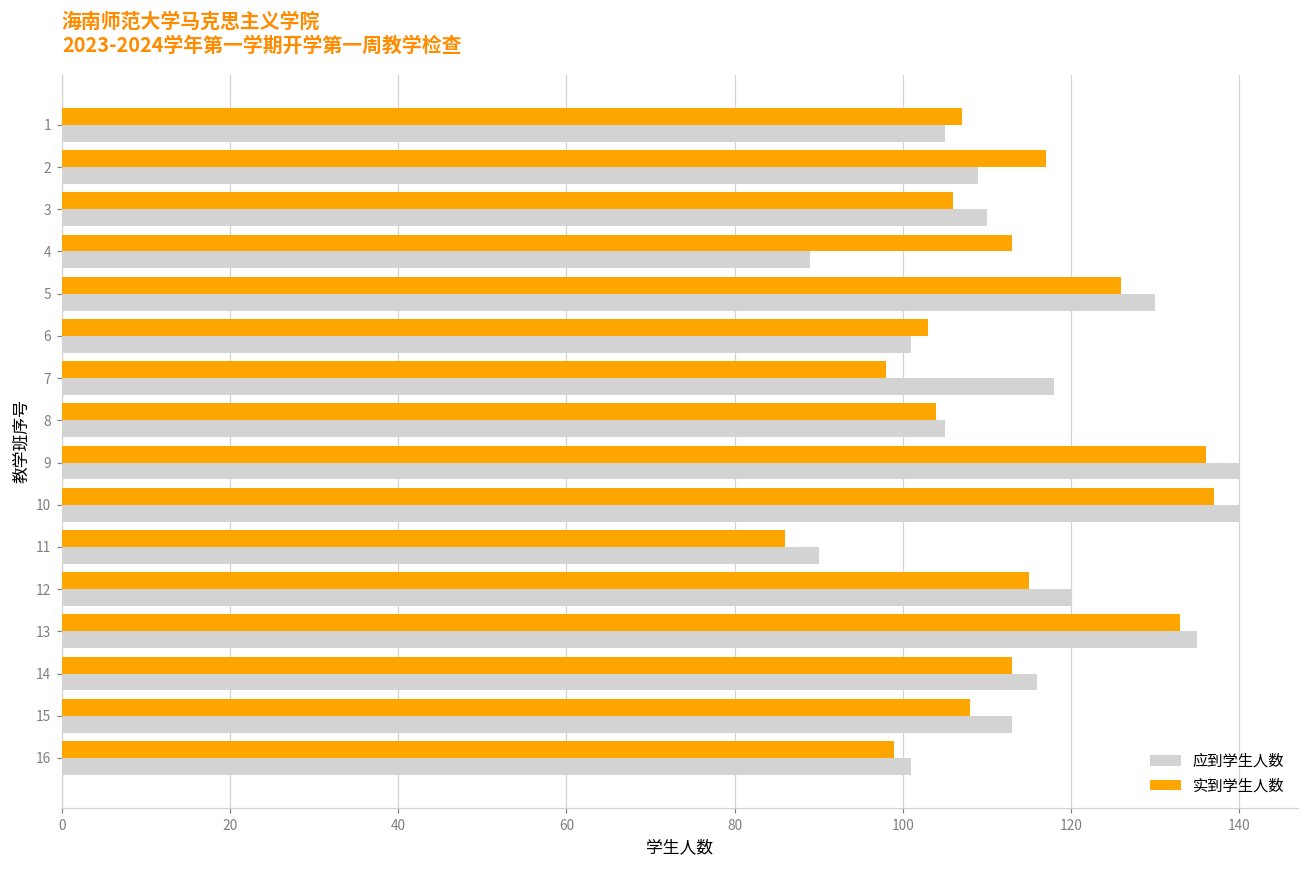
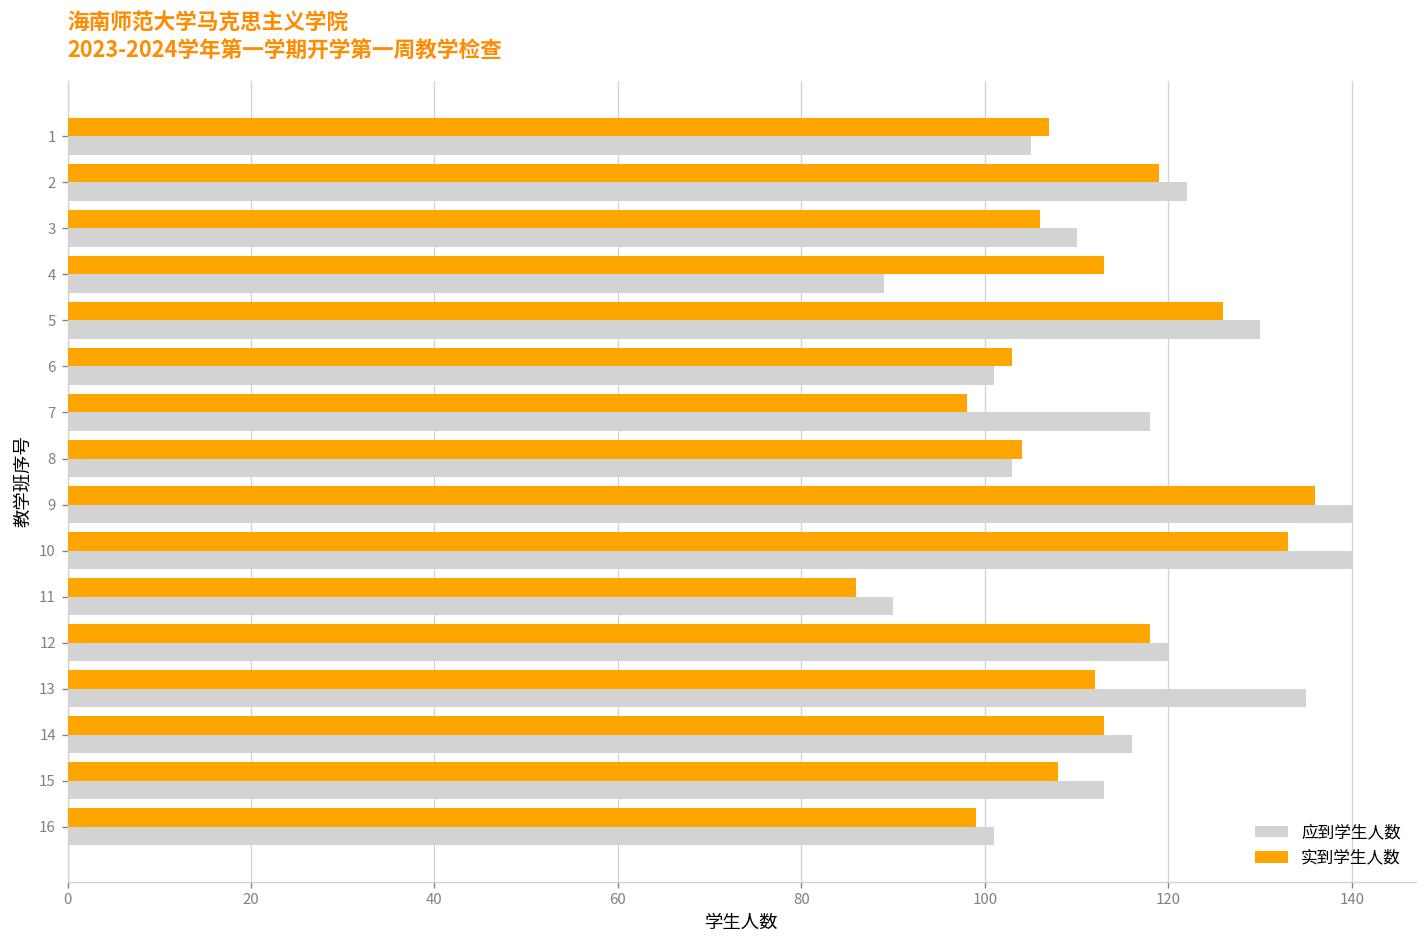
  {
    "应到学生人数": {
      "1": 105,
-     "2": 109,
+     "2": 122,
      "3": 110,
      "4": 89,
      "5": 130,
      "6": 101,
      "7": 118,
-     "8": 105,
+     "8": 103,
      "9": 140,
      "10": 140,
      "11": 90,
      "12": 120,
      "13": 135,
      "14": 116,
      "15": 113,
      "16": 101
    },
    "实到学生人数": {
      "1": 107,
-     "2": 117,
+     "2": 119,
      "3": 106,
      "4": 113,
      "5": 126,
      "6": 103,
      "7": 98,
      "8": 104,
      "9": 136,
-     "10": 137,
+     "10": 133,
      "11": 86,
-     "12": 115,
-     "13": 133,
+     "12": 118,
+     "13": 112,
      "14": 113,
      "15": 108,
      "16": 99
    }
  }
